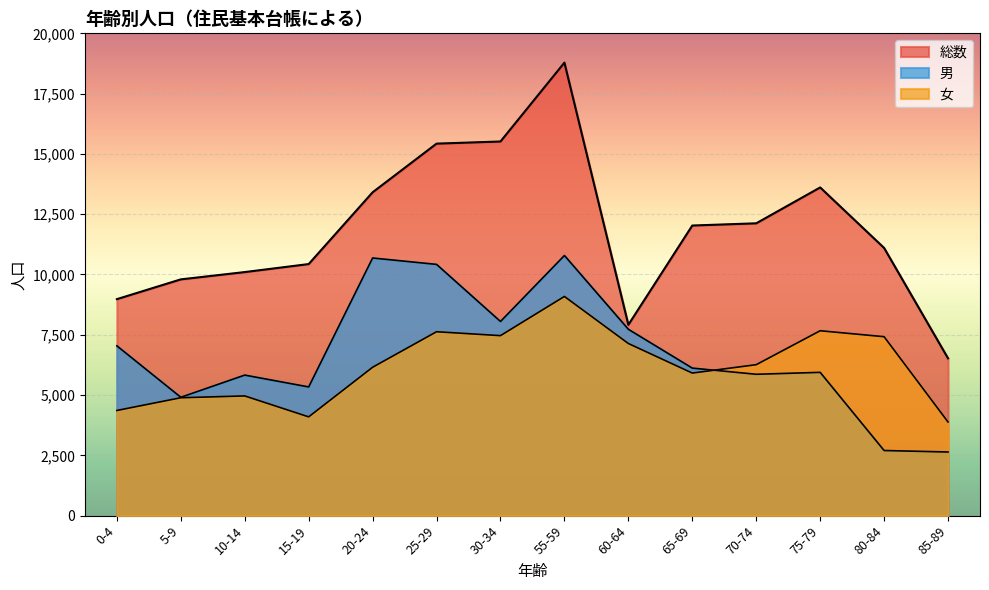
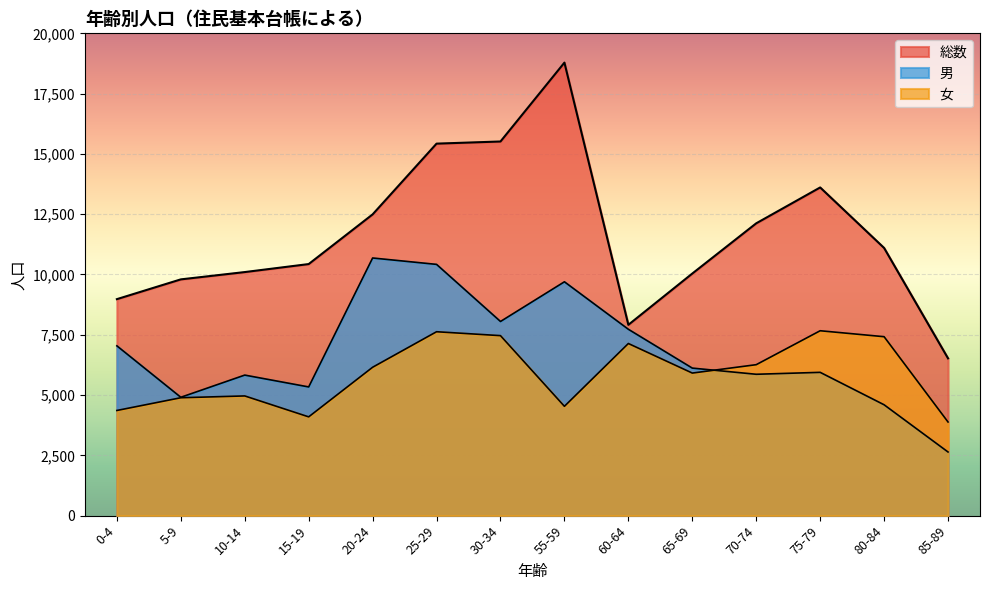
  {
    "総数": {
      "0-4": "9,000",
      "5-9": "9,800",
      "10-14": "10,100",
      "15-19": "10,400",
-     "20-24": "13,400",
+     "20-24": "12,500",
      "25-29": "15,400",
      "30-34": "15,500",
      "55-59": "18,800",
      "60-64": "7,900",
-     "65-69": "12,000",
+     "65-69": "10,000",
      "70-74": "12,100",
      "75-79": "13,600",
      "80-84": "11,100",
      "85-89": "6,500"
    },
    "男": {
      "0-4": "7,000",
      "10-14": "5,800",
      "15-19": "5,300",
      "20-24": "10,700",
      "25-29": "10,400",
      "30-34": "8,100",
-     "55-59": "10,800",
+     "55-59": "9,700",
      "60-64": "7,700",
      "65-69": "6,100",
      "70-74": "5,900",
      "75-79": "5,900",
-     "80-84": "2,700",
+     "80-84": "4,600",
      "85-89": "2,600"
    },
    "女": {
      "0-4": "4,400",
      "10-14": "5,000",
      "15-19": "4,100",
      "20-24": "6,200",
      "25-29": "7,600",
      "30-34": "7,500",
-     "55-59": "9,100",
+     "55-59": "4,500",
      "60-64": "7,100",
      "65-69": "5,900",
      "70-74": "6,300",
      "75-79": "7,700",
      "80-84": "7,400",
      "85-89": "3,900"
    }
  }
